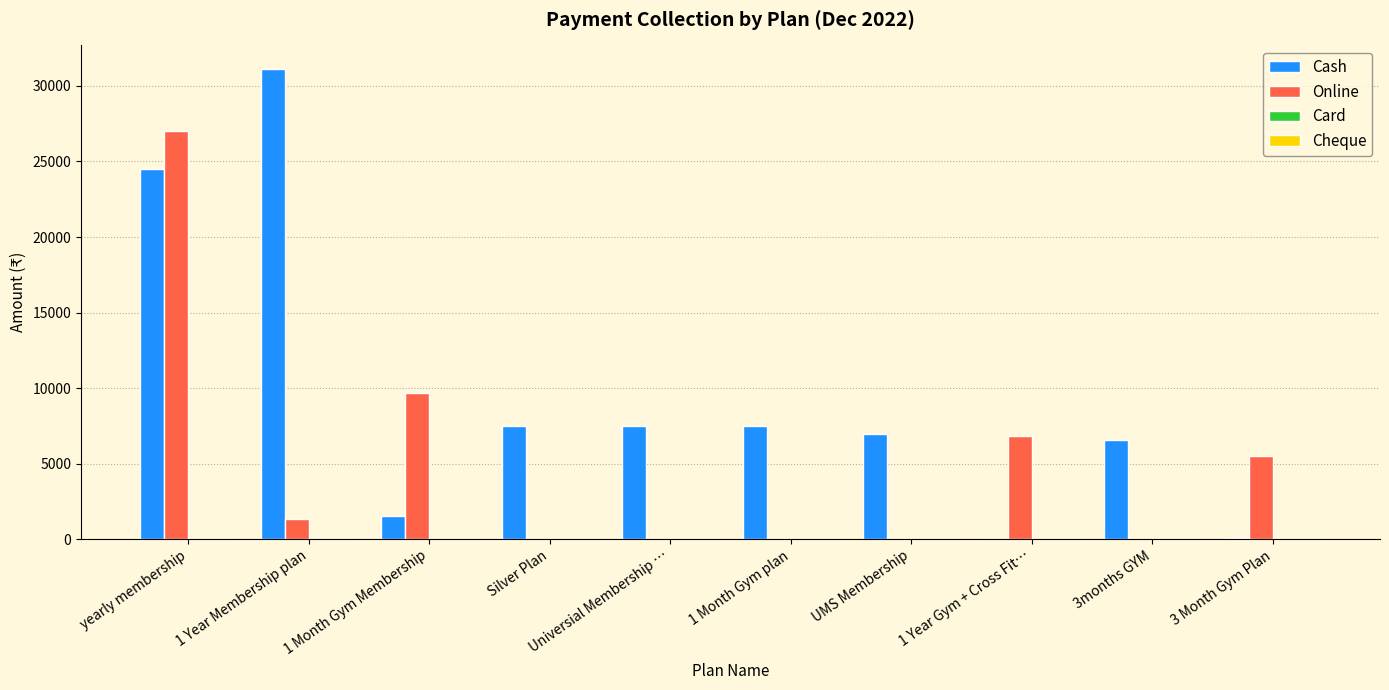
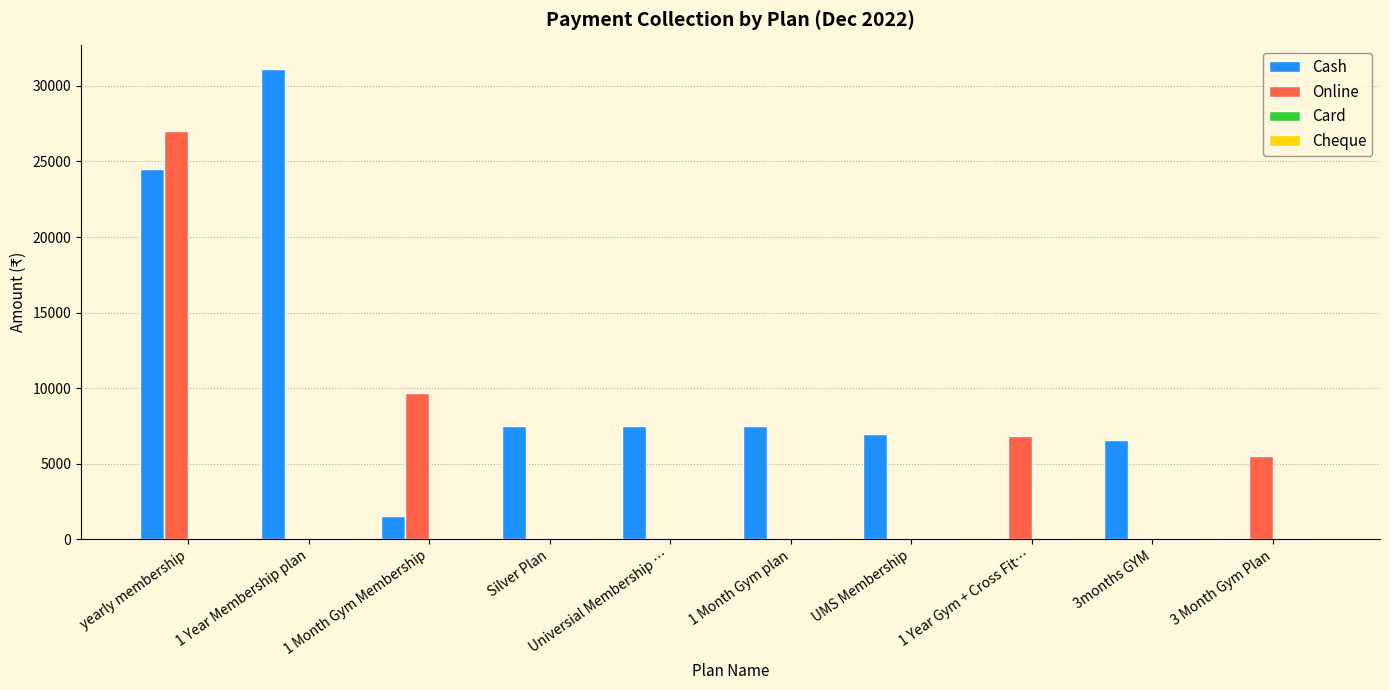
  {
    "Cash": {
      "yearly membership": 24500,
      "1 Year Membership plan": 31100,
      "1 Month Gym Membership": 1600,
      "Silver Plan": 7500,
      "Universial Membership …": 7500,
      "1 Month Gym plan": 7500,
      "UMS Membership": 7000,
      "1 Year Gym + Cross Fit…": 0,
      "3months GYM": 6600
    },
    "Online": {
      "yearly membership": 27000,
-     "1 Year Membership plan": 1300,
+     "1 Year Membership plan": 0,
      "1 Month Gym Membership": 9700,
      "Silver Plan": 0,
      "Universial Membership …": 0,
      "1 Month Gym plan": 0,
      "UMS Membership": 0,
      "1 Year Gym + Cross Fit…": 6800,
      "3months GYM": 0,
      "3 Month Gym Plan": 5500
    },
    "Card": {
      "yearly membership": 0,
      "1 Year Membership plan": 0,
      "1 Month Gym Membership": 0,
      "Silver Plan": 0,
      "Universial Membership …": 0,
      "1 Month Gym plan": 0,
      "UMS Membership": 0,
      "1 Year Gym + Cross Fit…": 0,
      "3months GYM": 0,
      "3 Month Gym Plan": 0
    },
    "Cheque": {
      "yearly membership": 0,
      "1 Year Membership plan": 0,
      "1 Month Gym Membership": 0,
      "Silver Plan": 0,
      "Universial Membership …": 0,
      "1 Month Gym plan": 0,
      "UMS Membership": 0,
      "1 Year Gym + Cross Fit…": 0,
      "3months GYM": 0,
      "3 Month Gym Plan": 0
    }
  }
